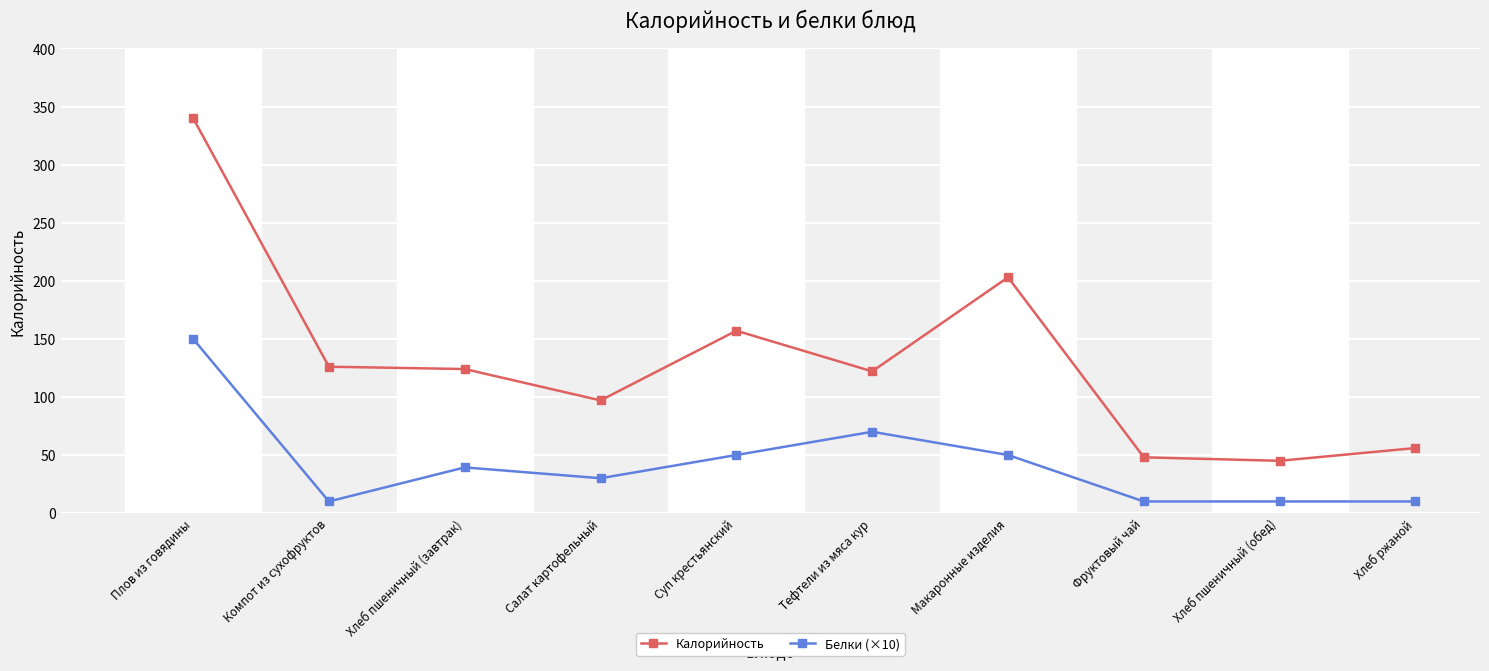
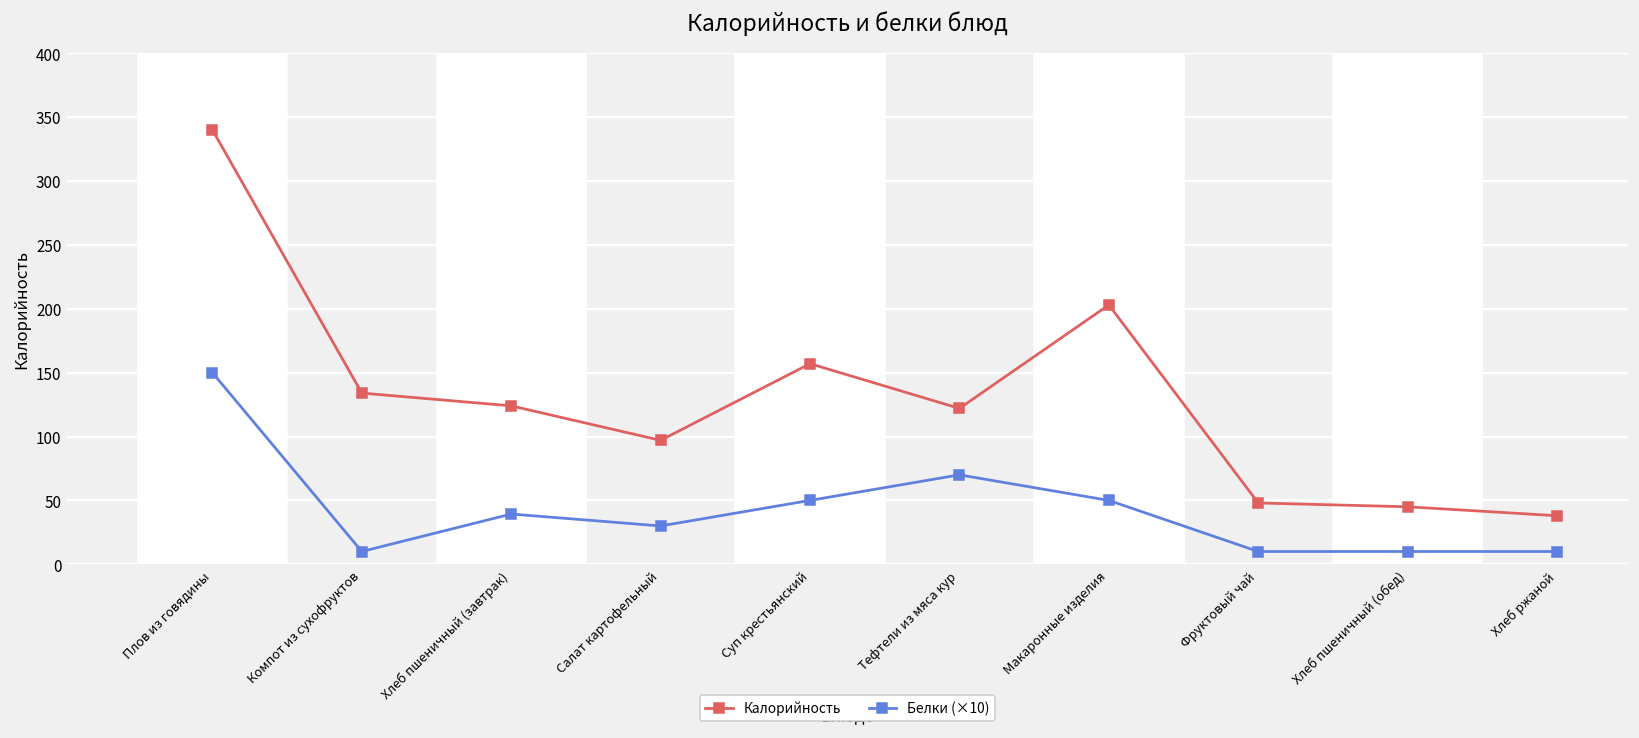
  {
    "Калорийность": {
      "Плов из говядины": 340,
-     "Компот из сухофруктов": 126,
+     "Компот из сухофруктов": 134,
      "Хлеб пшеничный (завтрак)": 124,
      "Салат картофельный": 97,
      "Суп крестьянский": 157,
      "Тефтели из мяса кур": 122,
      "Макаронные изделия": 203,
      "Фруктовый чай": 48,
      "Хлеб пшеничный (обед)": 45,
-     "Хлеб ржаной": 56
+     "Хлеб ржаной": 38
    },
    "Белки (×10)": {
      "Плов из говядины": 150,
      "Компот из сухофруктов": 10,
      "Хлеб пшеничный (завтрак)": 39,
      "Салат картофельный": 30,
      "Суп крестьянский": 50,
      "Тефтели из мяса кур": 70,
      "Макаронные изделия": 50,
      "Фруктовый чай": 10,
      "Хлеб пшеничный (обед)": 10,
      "Хлеб ржаной": 10
    }
  }
